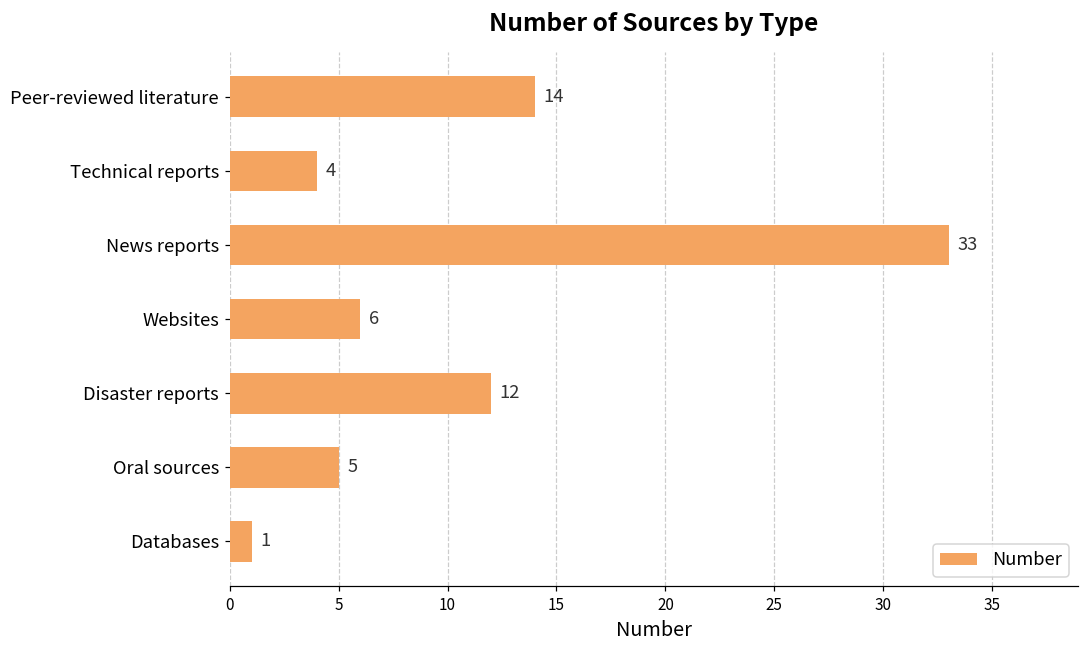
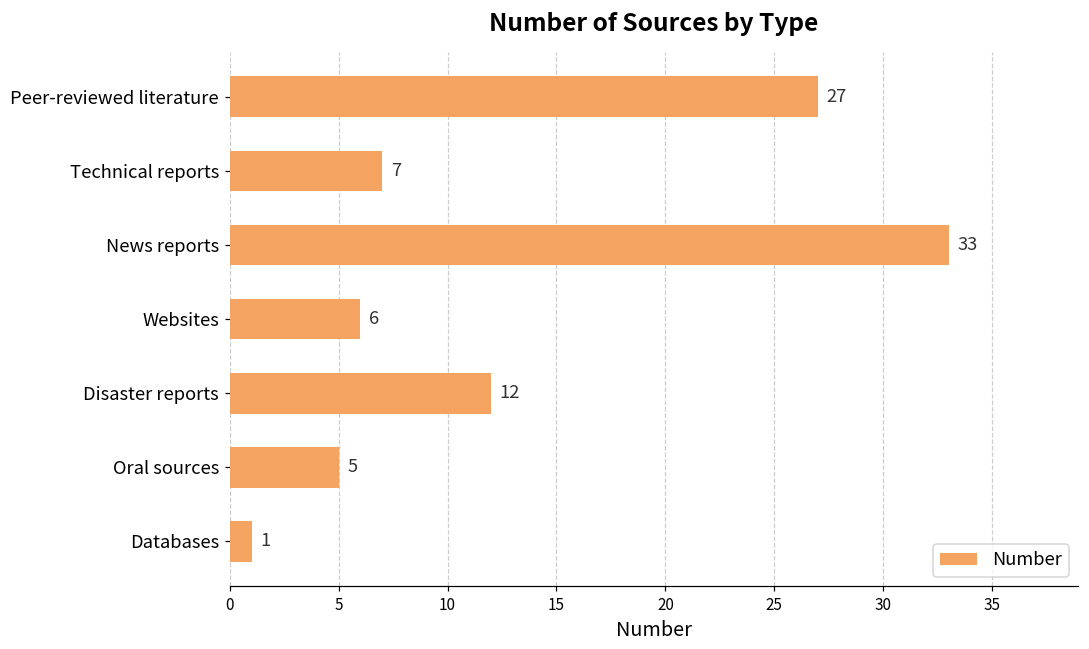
  {
-   "Peer-reviewed literature": 14,
-   "Technical reports": 4,
+   "Peer-reviewed literature": 27,
+   "Technical reports": 7,
    "News reports": 33,
    "Websites": 6,
    "Disaster reports": 12,
    "Oral sources": 5,
    "Databases": 1
  }
